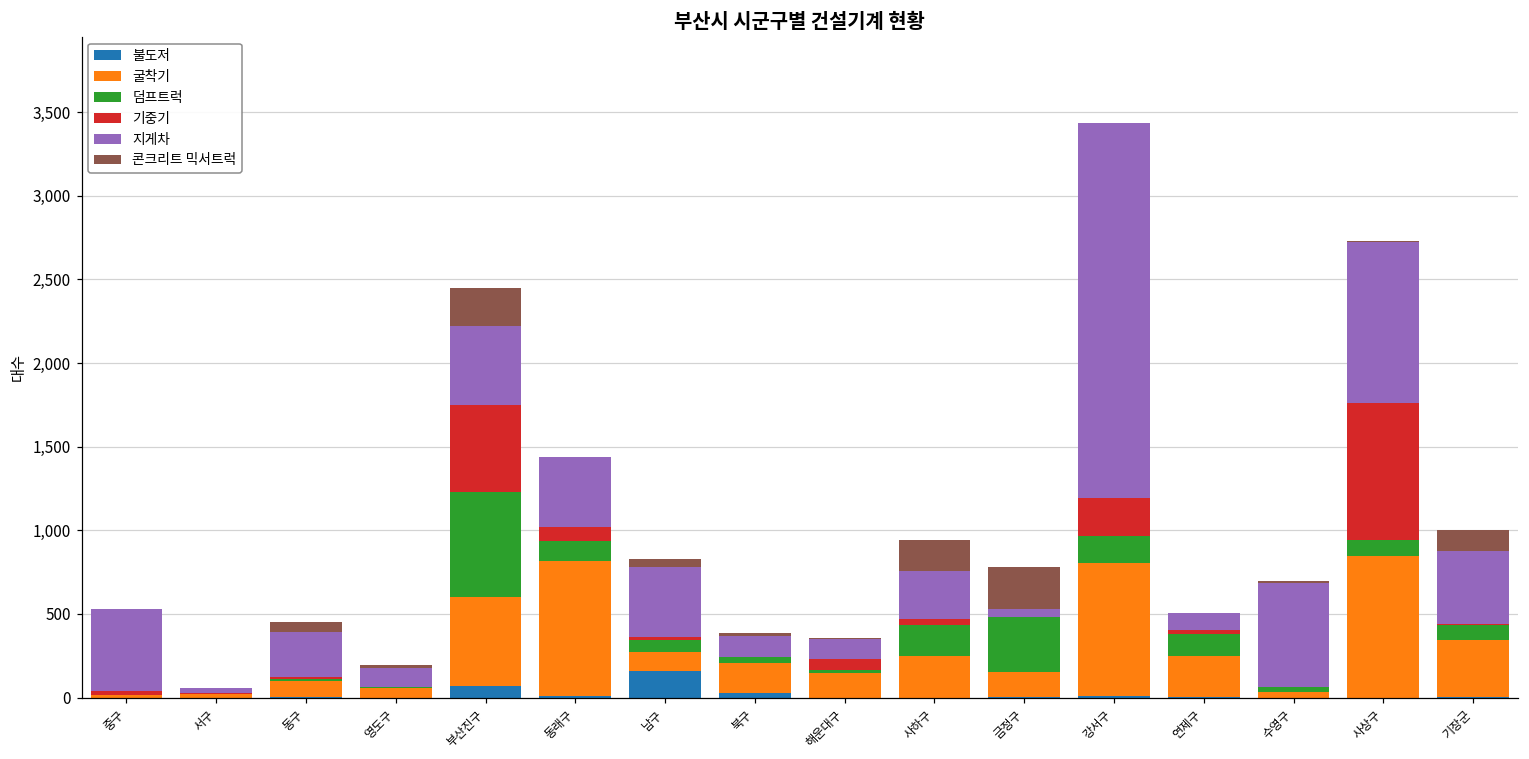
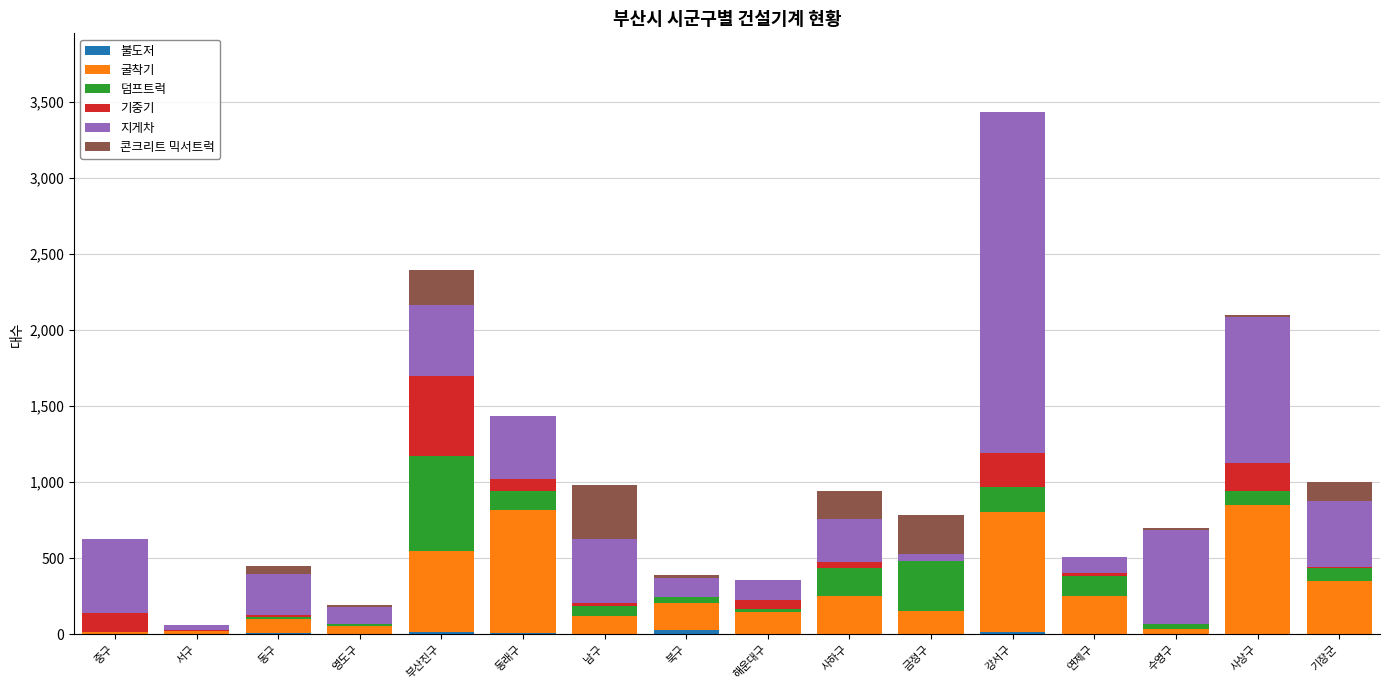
  {
    "불도저": {
      "중구": "0",
      "서구": "0",
      "영도구": "0",
-     "부산진구": "70",
-     "남구": "160",
+     "부산진구": "10",
+     "남구": "0",
      "북구": "30",
      "해운대구": "0",
      "사하구": "0",
      "수영구": "0",
      "사상구": "0"
    },
    "굴착기": {
      "서구": "20",
      "동구": "100",
      "영도구": "60",
      "부산진구": "540",
      "동래구": "810",
      "남구": "120",
      "북구": "180",
      "해운대구": "150",
      "사하구": "250",
      "금정구": "150",
      "강서구": "790",
      "연제구": "250",
      "수영구": "30",
      "사상구": "850",
      "기장군": "350"
    },
    "덤프트럭": {
      "서구": "0",
      "부산진구": "620",
      "동래구": "120",
      "남구": "70",
      "북구": "40",
      "해운대구": "20",
      "사하구": "190",
      "금정구": "330",
      "강서구": "160",
      "연제구": "130",
      "수영구": "30",
      "사상구": "90",
      "기장군": "90"
    },
    "기중기": {
-     "중구": "30",
+     "중구": "130",
      "부산진구": "520",
      "동래구": "80",
      "남구": "20",
      "해운대구": "60",
      "사하구": "40",
      "강서구": "220",
      "연제구": "30",
      "수영구": "0",
-     "사상구": "820"
+     "사상구": "190"
    },
    "지게차": {
      "중구": "490",
      "서구": "30",
      "동구": "270",
      "영도구": "110",
      "부산진구": "470",
      "동래구": "420",
      "남구": "420",
      "북구": "130",
      "해운대구": "130",
      "사하구": "280",
      "금정구": "50",
      "강서구": "2,240",
      "연제구": "100",
      "수영구": "620",
      "사상구": "960",
      "기장군": "440"
    },
    "콘크리트 믹서트럭": {
      "중구": "0",
      "서구": "0",
      "동구": "50",
      "영도구": "20",
      "부산진구": "230",
-     "남구": "50",
+     "남구": "350",
      "북구": "20",
      "사하구": "190",
      "금정구": "250",
      "연제구": "0",
      "기장군": "120"
    }
  }
